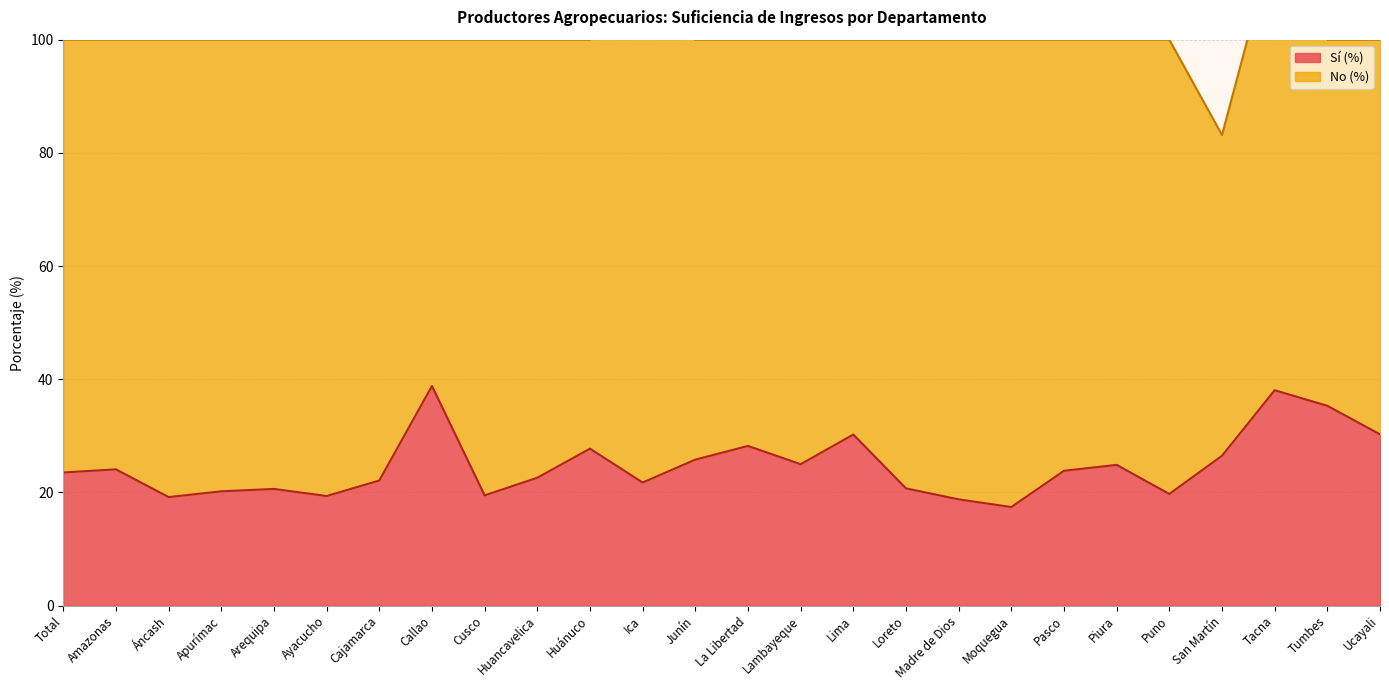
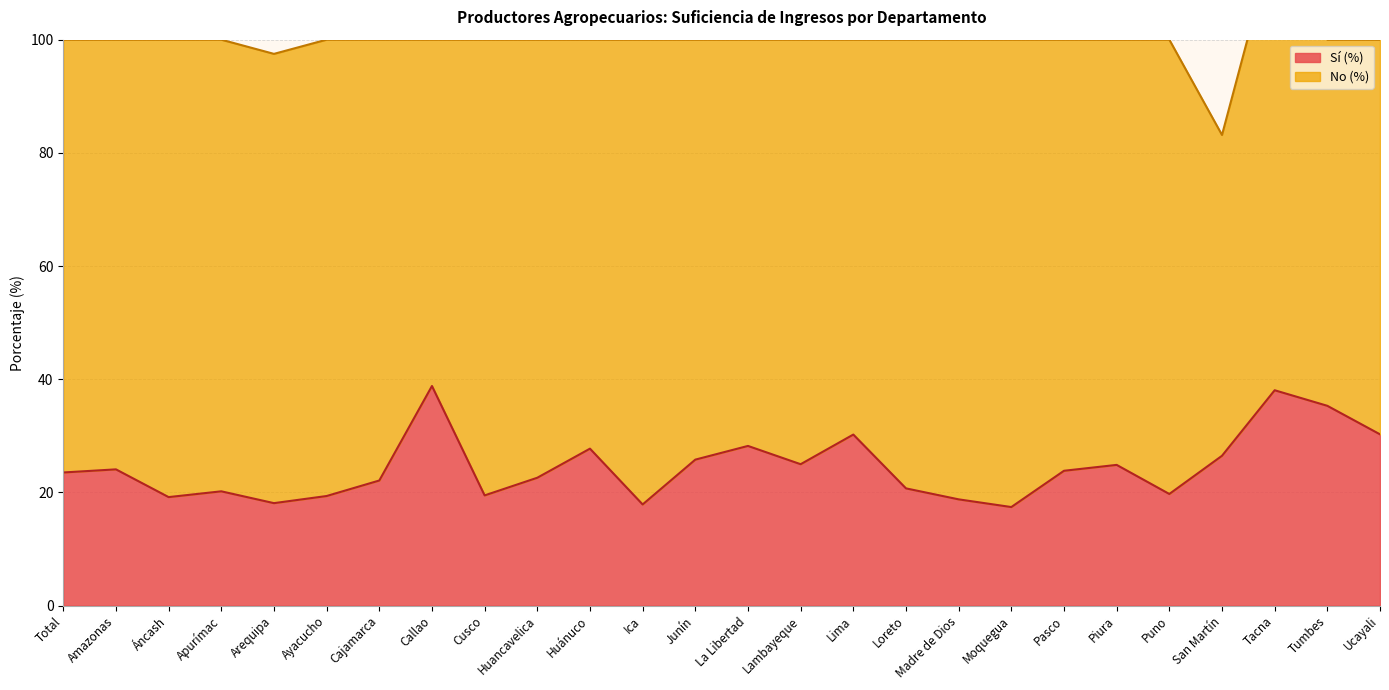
  {
    "Sí (%)": {
      "Total": 24,
      "Amazonas": 24,
      "Áncash": 19,
      "Apurímac": 20,
-     "Arequipa": 21,
+     "Arequipa": 18,
      "Ayacucho": 19,
      "Cajamarca": 22,
      "Callao": 39,
      "Cusco": 19,
      "Huancavelica": 23,
      "Huánuco": 28,
-     "Ica": 22,
+     "Ica": 18,
      "Junín": 26,
      "La Libertad": 28,
      "Lambayeque": 25,
      "Lima": 30,
      "Loreto": 21,
      "Madre de Dios": 19,
      "Moquegua": 17,
      "Pasco": 24,
      "Piura": 25,
      "Puno": 20,
      "San Martín": 26,
      "Tacna": 38,
      "Tumbes": 35,
      "Ucayali": 30
    },
    "No (%)": {
      "Total": 76,
      "Amazonas": 76,
      "Áncash": 81,
      "Apurímac": 80,
      "Arequipa": 79,
      "Ayacucho": 81,
      "Cajamarca": 78,
      "Callao": 61,
      "Cusco": 81,
      "Huancavelica": 77,
      "Huánuco": 72,
      "Junín": 74,
      "La Libertad": 72,
      "Lambayeque": 75,
      "Lima": 70,
      "Loreto": 79,
      "Madre de Dios": 81,
      "Moquegua": 83,
      "Pasco": 76,
      "Piura": 75,
      "Puno": 80,
      "San Martín": 57,
      "Tumbes": 65,
      "Ucayali": 70
    }
  }
